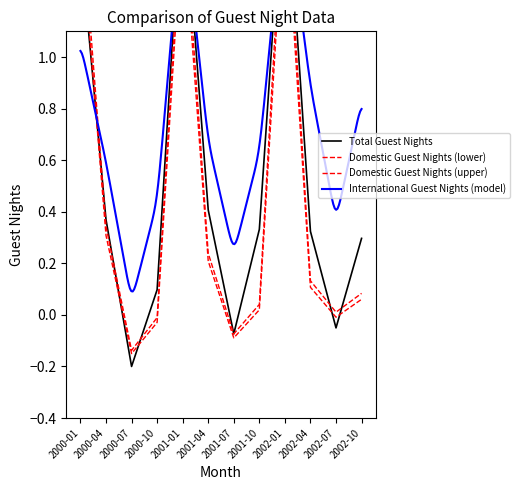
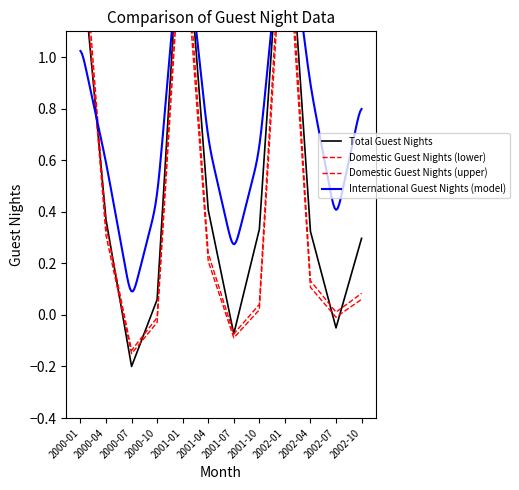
  {
    "Total Guest Nights": {
      "2000-04": 0.37,
      "2000-07": -0.20,
-     "2000-10": 0.10,
+     "2000-10": 0.06,
      "2001-04": 0.41,
      "2001-10": 0.33,
      "2002-04": 0.32,
      "2002-07": -0.05,
      "2002-10": 0.30
    },
    "International Guest Nights (model)": {
      "2000-01": 1.02,
      "2002-10": 0.80
    }
  }
